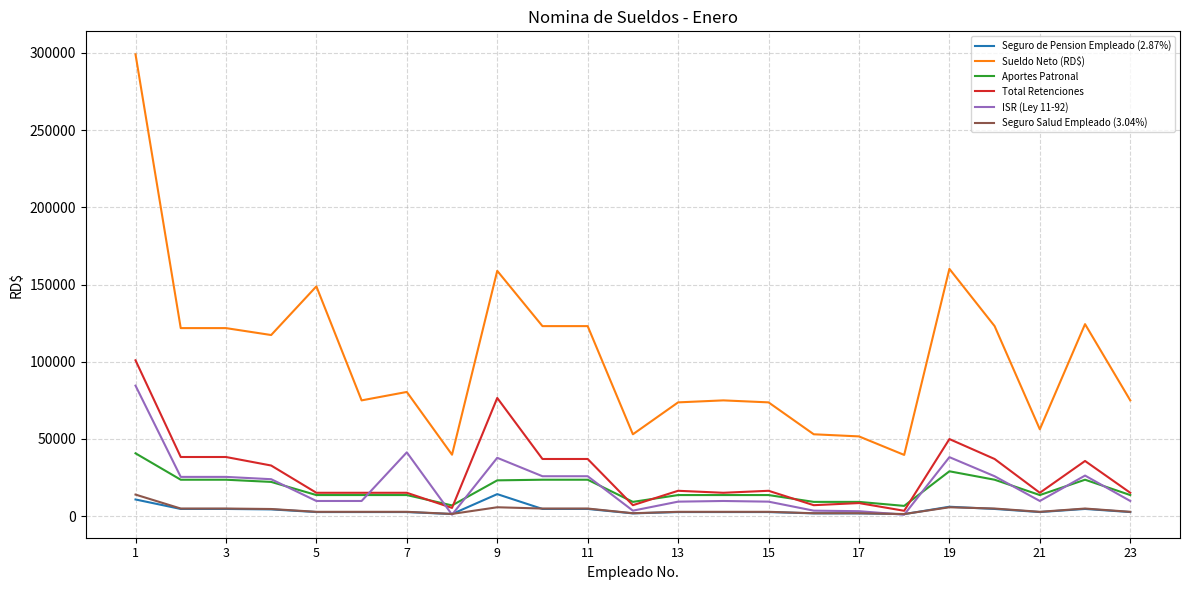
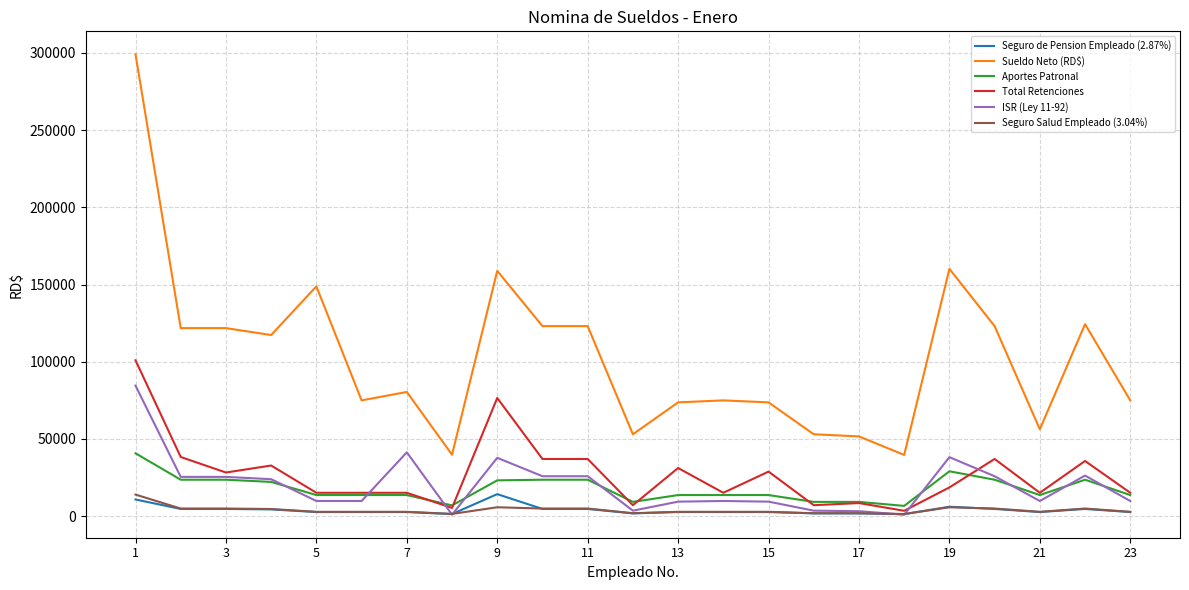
  {
    "Seguro de Pension Empleado (2.87%)": {
      "1": 11000,
      "9": 14000
    },
    "Sueldo Neto (RD$)": {
      "1": 299000,
      "3": 122000,
      "5": 149000,
      "7": 80000,
      "9": 159000,
      "11": 123000,
      "13": 74000,
      "15": 74000,
      "17": 52000,
      "19": 160000,
      "21": 56000,
      "23": 75000
    },
    "Aportes Patronal": {
      "1": 41000,
      "3": 24000,
      "9": 23000,
      "11": 24000,
      "13": 14000,
      "15": 14000,
      "19": 29000
    },
    "Total Retenciones": {
      "1": 101000,
-     "3": 38000,
+     "3": 28000,
      "9": 76000,
      "11": 37000,
-     "13": 16000,
-     "15": 16000,
-     "19": 50000
+     "13": 31000,
+     "15": 29000,
+     "19": 19000
    },
    "ISR (Ley 11-92)": {
      "1": 84000,
      "3": 25000,
      "5": 10000,
      "7": 41000,
      "9": 38000,
      "11": 26000,
      "13": 9000,
      "15": 9000,
      "19": 38000,
      "21": 10000,
      "23": 10000
    },
    "Seguro Salud Empleado (3.04%)": {
      "1": 14000,
      "9": 6000
    }
  }
